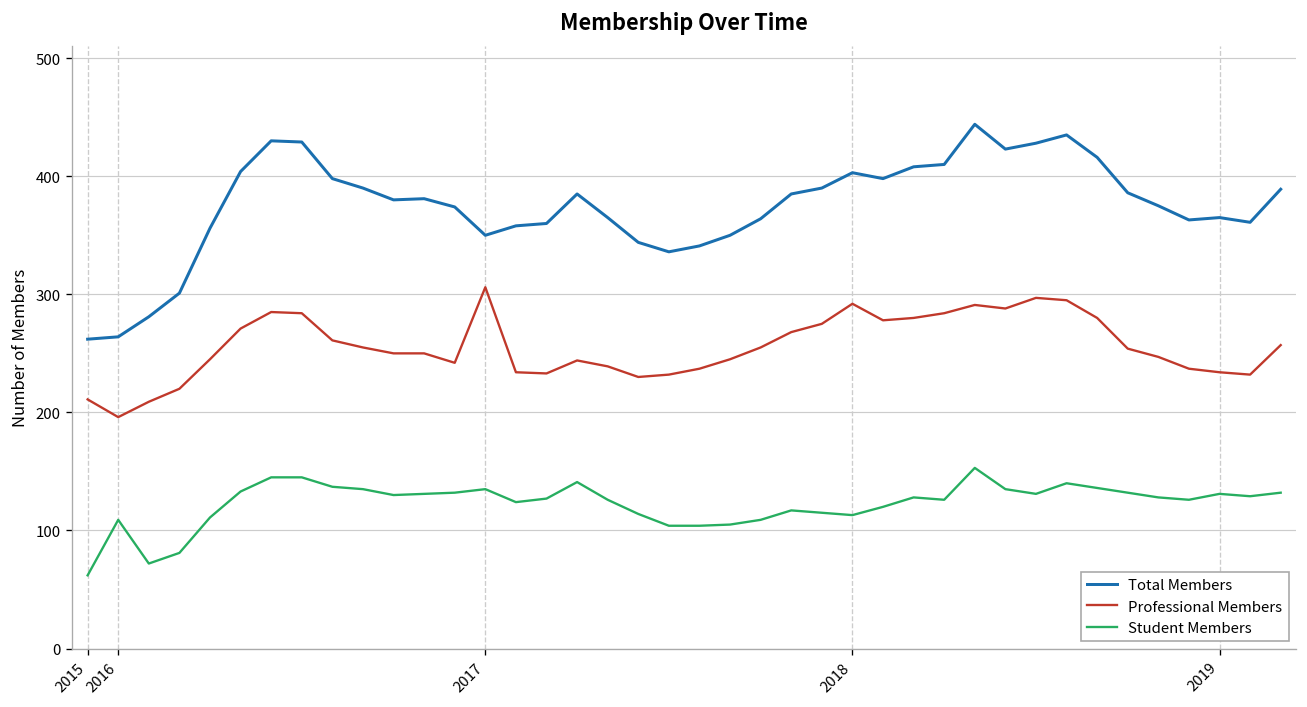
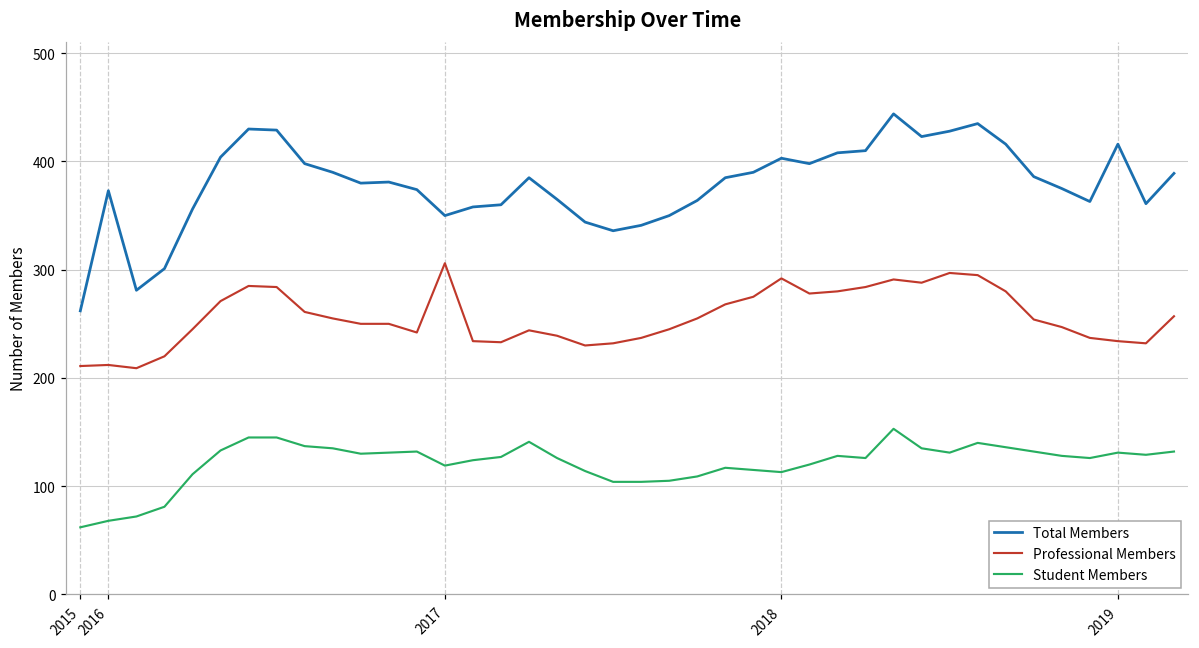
  {
    "Total Members": {
      "2015": 260,
-     "2016": 260,
+     "2016": 370,
      "2017": 350,
      "2018": 400,
-     "2019": 370
+     "2019": 420
    },
    "Professional Members": {
      "2015": 210,
-     "2016": 200,
+     "2016": 210,
      "2017": 310,
      "2018": 290,
      "2019": 230
    },
    "Student Members": {
      "2015": 60,
-     "2016": 110,
-     "2017": 140,
+     "2016": 70,
+     "2017": 120,
      "2018": 110,
      "2019": 130
    }
  }
